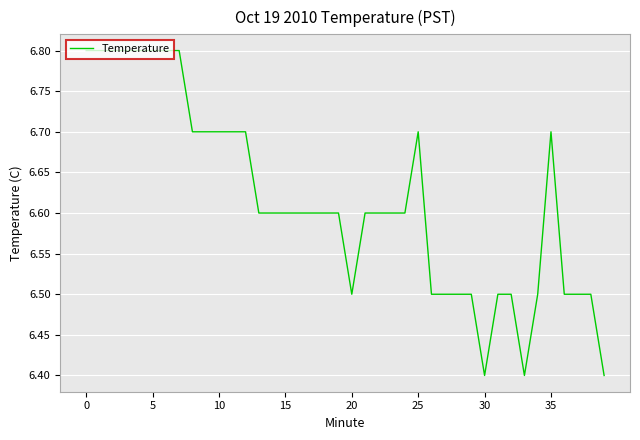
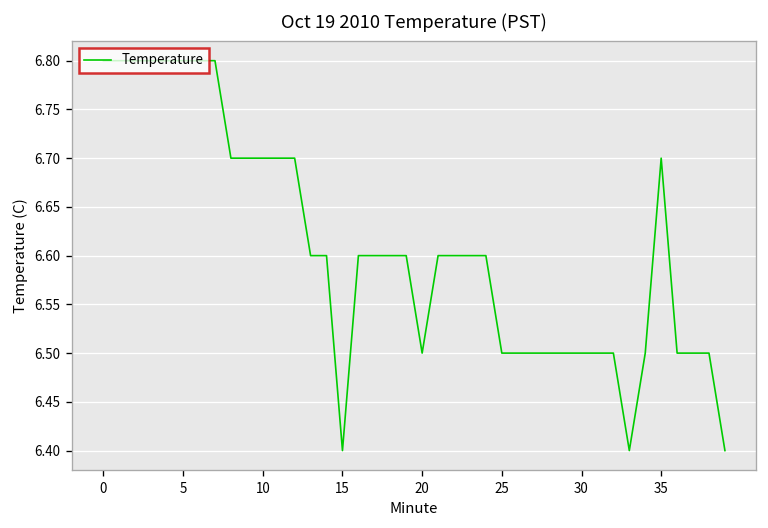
  {
    "10": 6.7,
-   "15": 6.6,
+   "15": 6.4,
    "20": 6.5,
-   "25": 6.7,
-   "30": 6.4,
+   "25": 6.5,
+   "30": 6.5,
    "35": 6.7
  }
